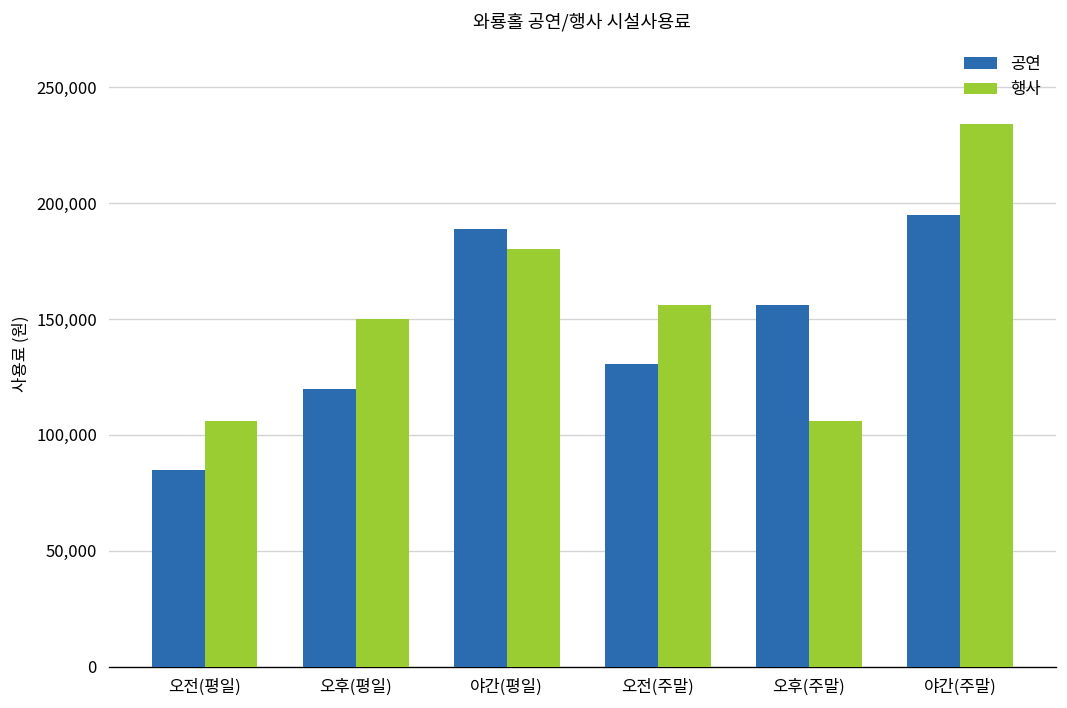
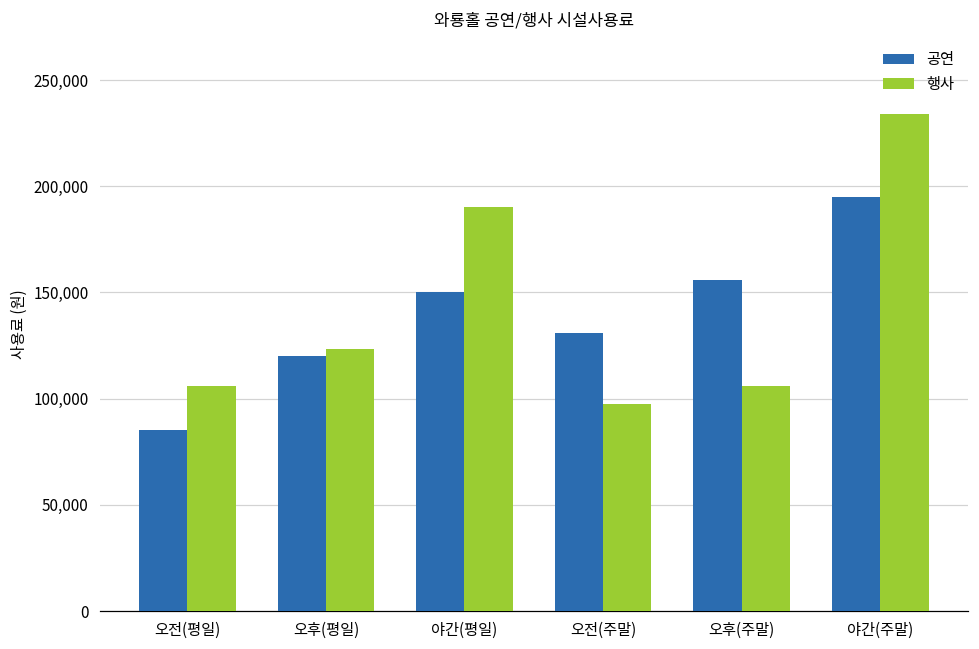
  {
    "공연": {
      "오전(평일)": "85,000",
      "오후(평일)": "120,000",
-     "야간(평일)": "189,000",
+     "야간(평일)": "150,000",
      "오전(주말)": "131,000",
      "오후(주말)": "156,000",
      "야간(주말)": "195,000"
    },
    "행사": {
      "오전(평일)": "106,000",
-     "오후(평일)": "150,000",
-     "야간(평일)": "180,000",
-     "오전(주말)": "156,000",
+     "오후(평일)": "123,000",
+     "야간(평일)": "190,000",
+     "오전(주말)": "97,000",
      "오후(주말)": "106,000",
      "야간(주말)": "234,000"
    }
  }
